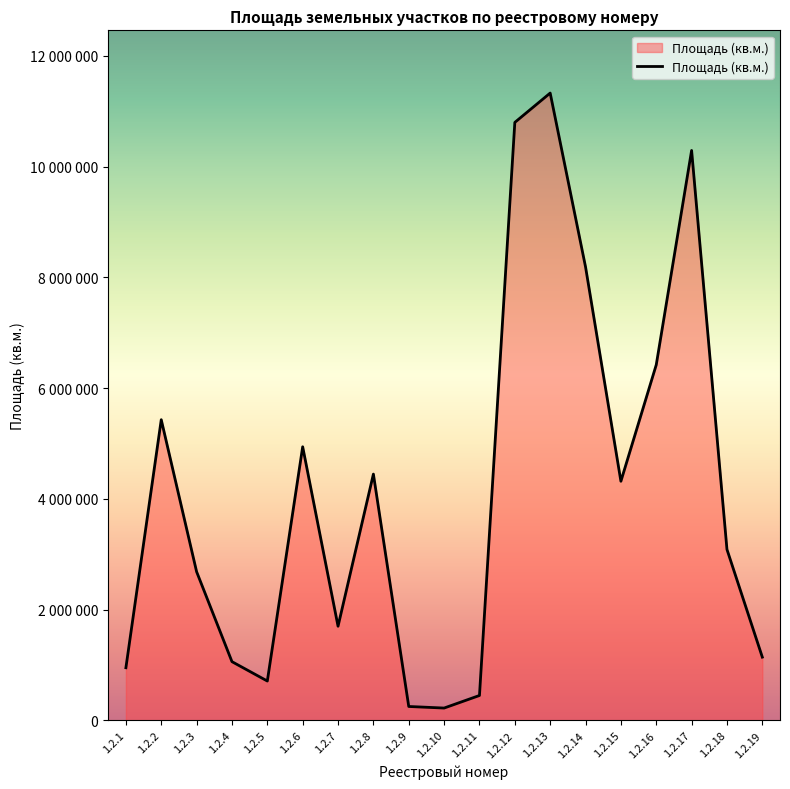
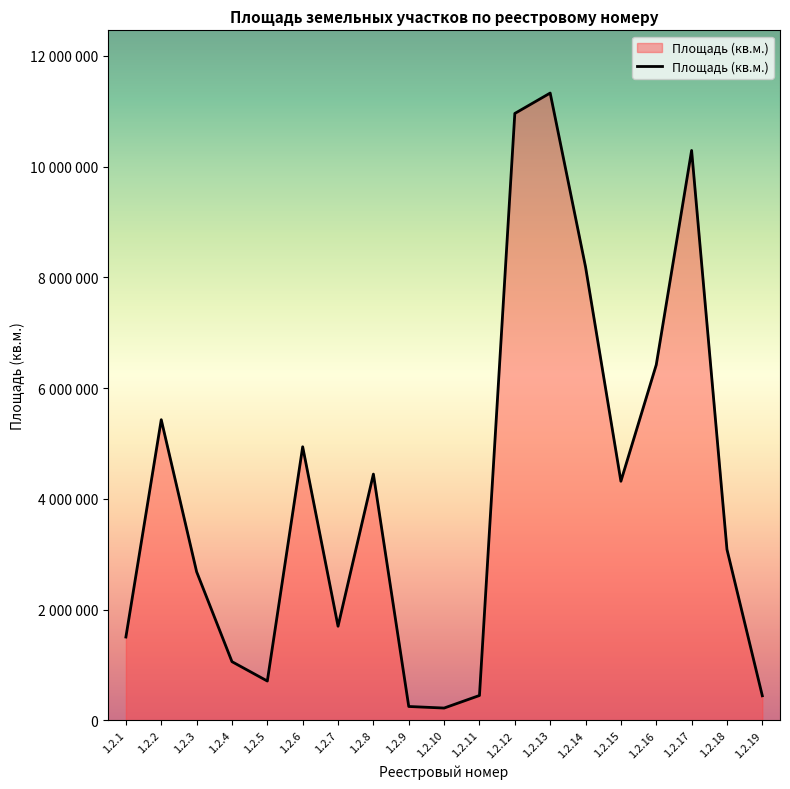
  {
-   "1.2.1": 900000,
+   "1.2.1": 1500000,
    "1.2.2": 5400000,
    "1.2.3": 2700000,
    "1.2.4": 1100000,
    "1.2.5": 700000,
    "1.2.6": 4900000,
    "1.2.7": 1700000,
    "1.2.8": 4400000,
    "1.2.9": 200000,
    "1.2.10": 200000,
    "1.2.11": 400000,
-   "1.2.12": 10800000,
+   "1.2.12": 11000000,
    "1.2.13": 11300000,
    "1.2.14": 8200000,
    "1.2.15": 4300000,
    "1.2.16": 6400000,
    "1.2.17": 10300000,
    "1.2.18": 3100000,
-   "1.2.19": 1100000
+   "1.2.19": 400000
  }
